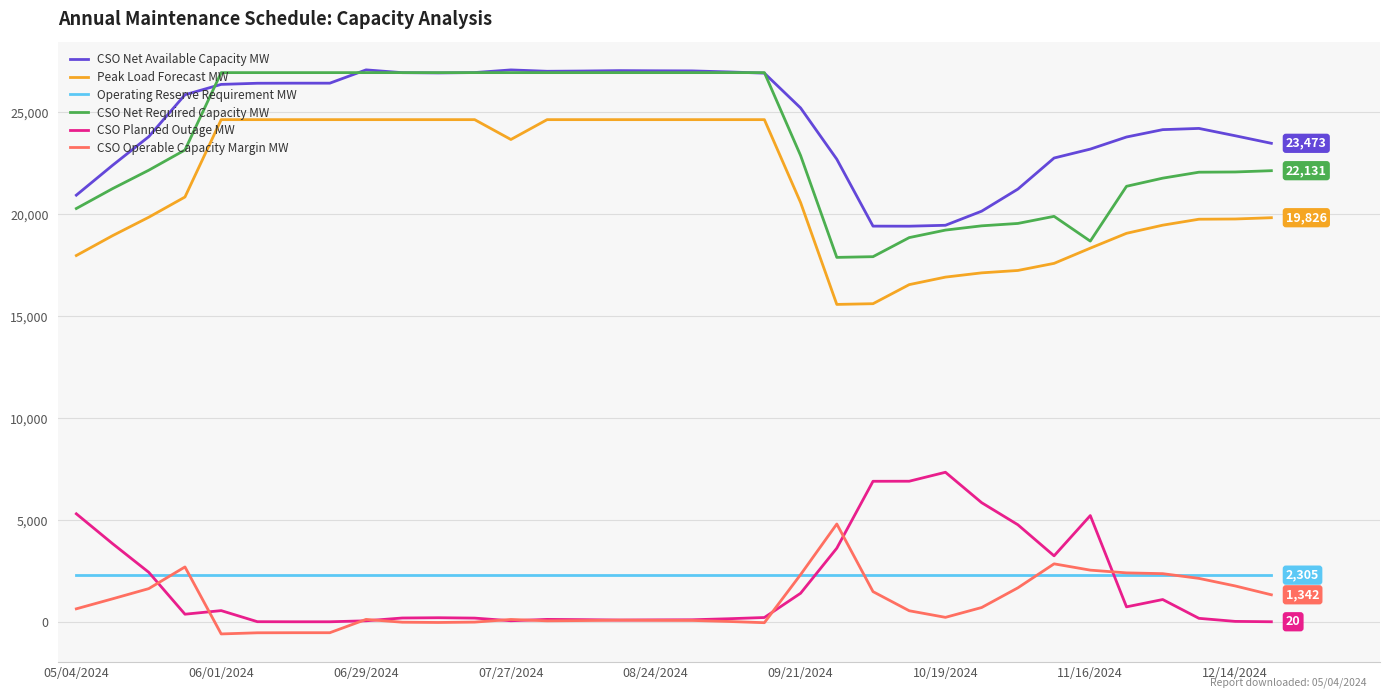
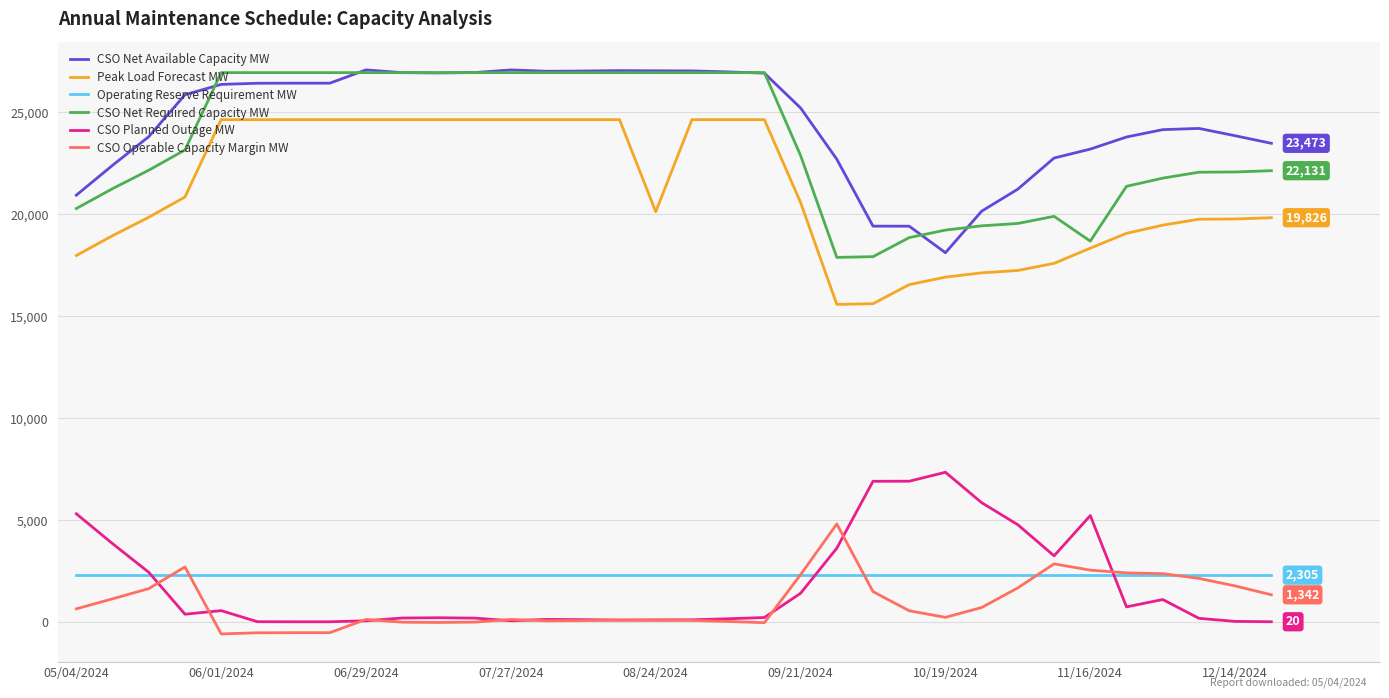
  {
    "CSO Net Available Capacity MW": {
      "05/04/2024": "20,900",
      "06/01/2024": "26,400",
      "06/29/2024": "27,100",
      "07/27/2024": "27,100",
      "09/21/2024": "25,200",
-     "10/19/2024": "19,500",
+     "10/19/2024": "18,100",
      "11/16/2024": "23,200",
      "12/14/2024": "23,800"
    },
    "Peak Load Forecast MW": {
      "05/04/2024": "18,000",
      "06/01/2024": "24,600",
      "06/29/2024": "24,600",
-     "07/27/2024": "23,700",
-     "08/24/2024": "24,600",
+     "07/27/2024": "24,600",
+     "08/24/2024": "20,100",
      "09/21/2024": "20,600",
      "10/19/2024": "16,900",
      "11/16/2024": "18,300",
      "12/14/2024": "19,800"
    },
    "Operating Reserve Requirement MW": {
      "05/04/2024": "2,300",
      "06/01/2024": "2,300",
      "06/29/2024": "2,300",
      "07/27/2024": "2,300",
      "08/24/2024": "2,300",
      "10/19/2024": "2,300",
      "11/16/2024": "2,300",
      "12/14/2024": "2,300"
    },
    "CSO Net Required Capacity MW": {
      "05/04/2024": "20,300",
      "06/01/2024": "26,900",
      "06/29/2024": "26,900",
      "07/27/2024": "26,900",
      "09/21/2024": "22,900",
      "10/19/2024": "19,200",
      "11/16/2024": "18,700",
      "12/14/2024": "22,100"
    },
    "CSO Planned Outage MW": {
      "05/04/2024": "5,300",
      "06/01/2024": "600",
      "09/21/2024": "1,400",
      "10/19/2024": "7,300",
      "11/16/2024": "5,200",
      "12/14/2024": "0"
    },
    "CSO Operable Capacity Margin MW": {
      "05/04/2024": "700",
      "06/01/2024": "-600",
      "10/19/2024": "200",
      "11/16/2024": "2,600",
      "12/14/2024": "1,800"
    }
  }
